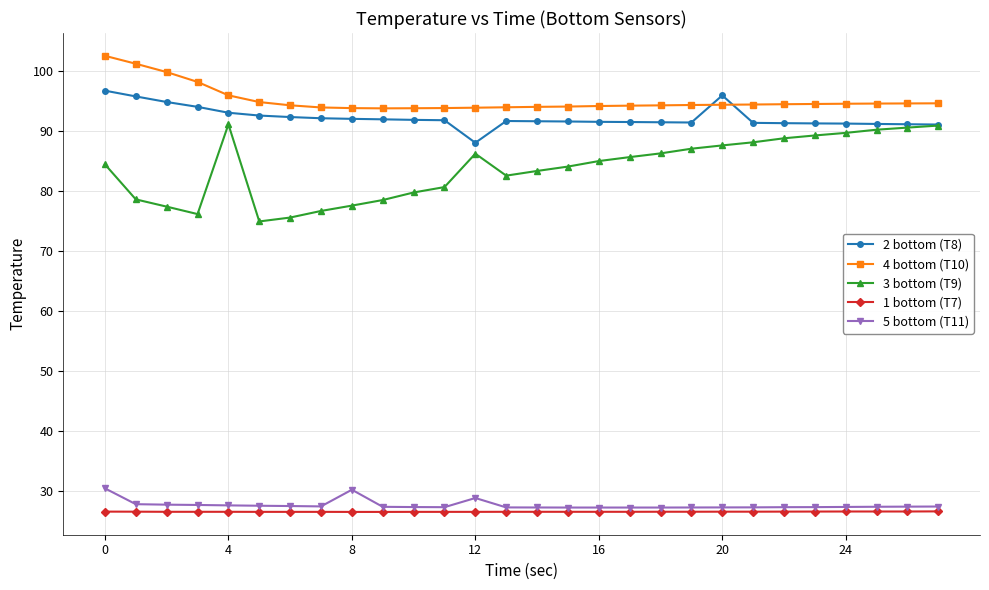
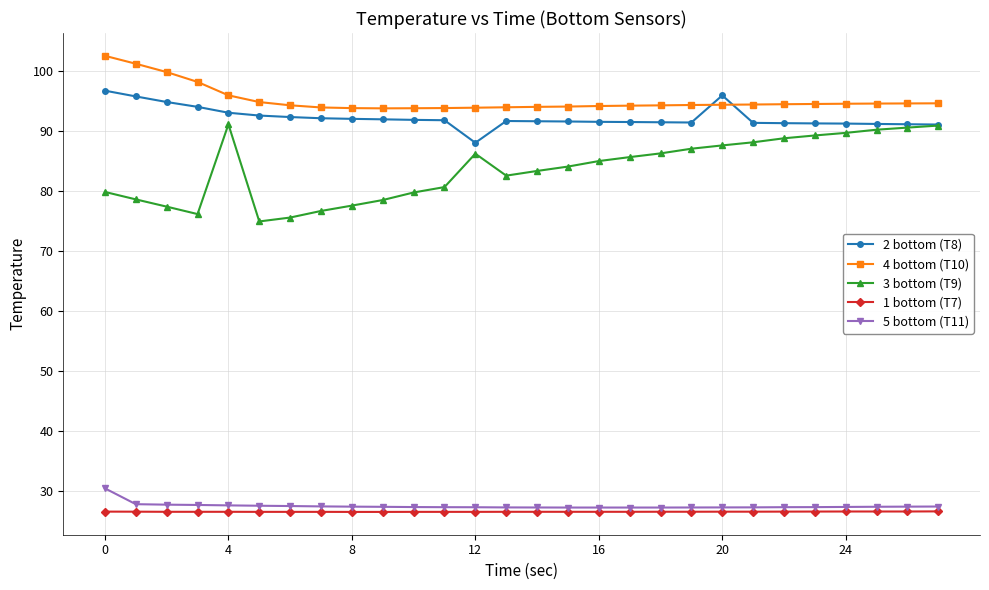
  {
    "2 bottom (T8)": {
      "0": 97,
      "4": 93,
      "8": 92,
      "12": 88,
      "16": 92,
      "20": 96,
      "24": 91
    },
    "4 bottom (T10)": {
      "0": 103,
      "4": 96,
      "8": 94,
      "12": 94,
      "16": 94,
      "20": 94,
      "24": 95
    },
    "3 bottom (T9)": {
-     "0": 85,
+     "0": 80,
      "4": 91,
      "8": 78,
      "12": 86,
      "16": 85,
      "20": 88,
      "24": 90
    },
    "1 bottom (T7)": {
      "0": 27,
      "4": 27,
      "8": 27,
      "12": 27,
      "16": 27,
      "20": 27,
      "24": 27
    },
    "5 bottom (T11)": {
      "0": 30,
      "4": 28,
-     "8": 30,
-     "12": 29,
+     "8": 27,
+     "12": 27,
      "16": 27,
      "20": 27,
      "24": 27
    }
  }
